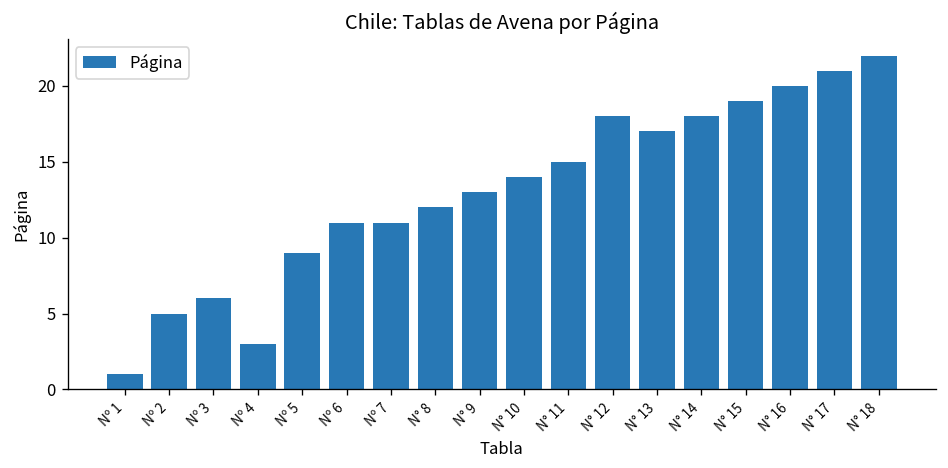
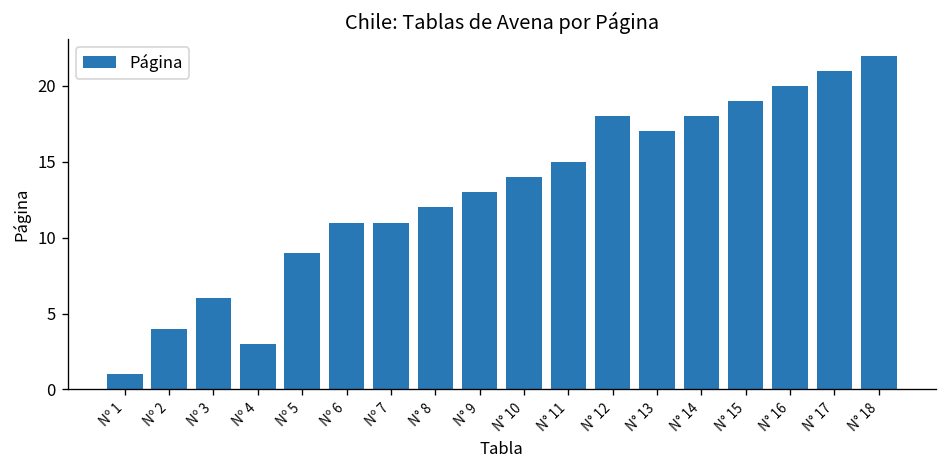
  {
    "Nº 1": 1,
-   "Nº 2": 5,
+   "Nº 2": 4,
    "Nº 3": 6,
    "Nº 4": 3,
    "Nº 5": 9,
    "Nº 6": 11,
    "Nº 7": 11,
    "N° 8": 12,
    "N° 9": 13,
    "N° 10": 14,
    "N° 11": 15,
    "N° 12": 18,
    "N° 13": 17,
    "N° 14": 18,
    "N° 15": 19,
    "N° 16": 20,
    "N° 17": 21,
    "N° 18": 22
  }
